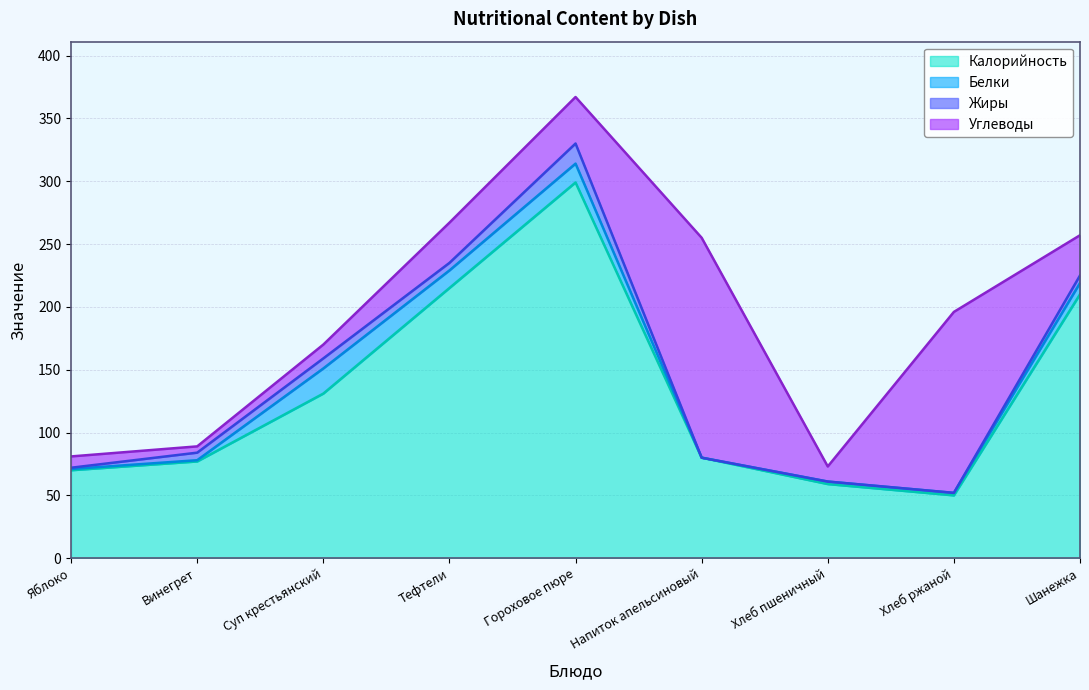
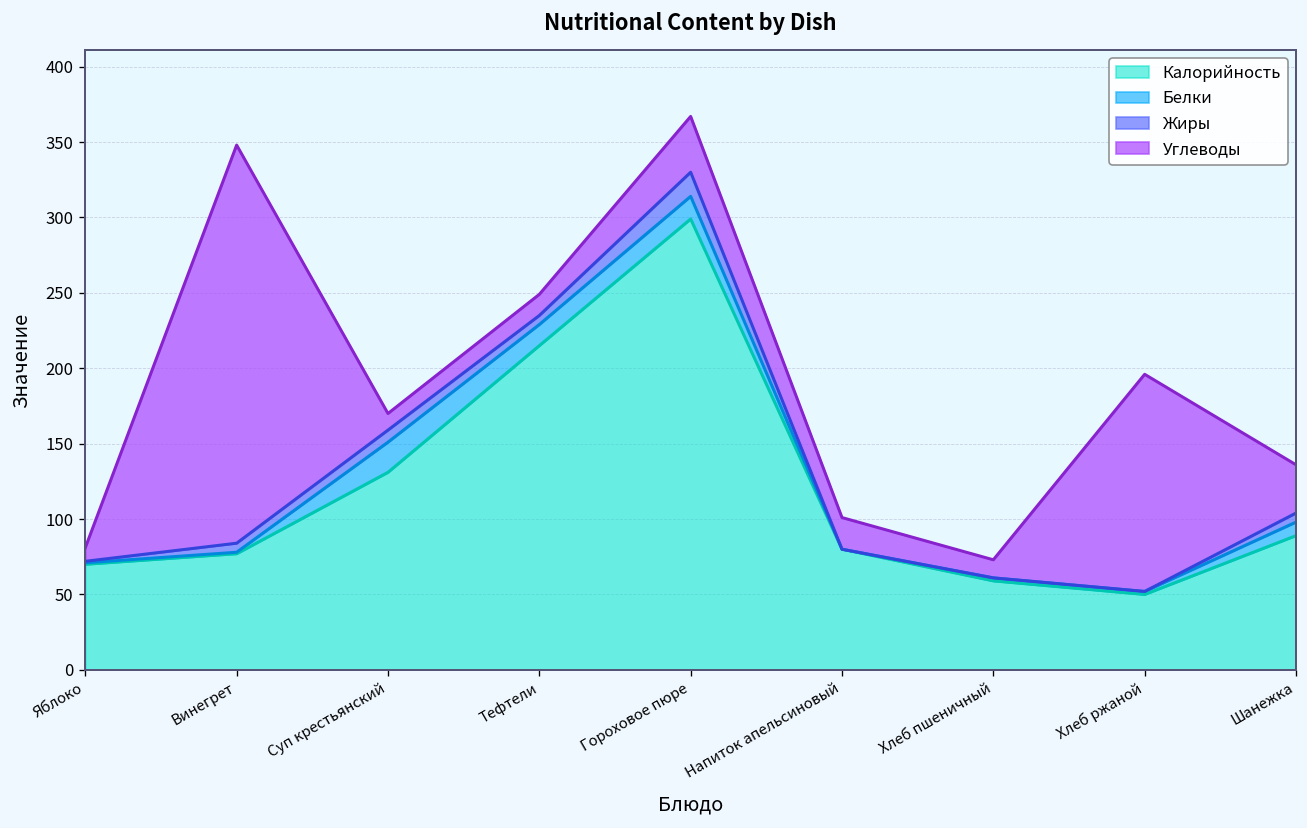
  {
    "Калорийность": {
      "Суп крестьянский": 131,
      "Тефтели": 215,
      "Гороховое пюре": 299,
-     "Шанежка": 210
+     "Шанежка": 89
    },
    "Белки": {
      "Суп крестьянский": 20,
      "Тефтели": 14,
      "Гороховое пюре": 15,
      "Шанежка": 9
    },
    "Жиры": {
      "Винегрет": 6,
      "Суп крестьянский": 8,
      "Тефтели": 6,
      "Гороховое пюре": 16,
      "Шанежка": 6
    },
    "Углеводы": {
      "Яблоко": 9,
-     "Винегрет": 5,
+     "Винегрет": 264,
      "Суп крестьянский": 11,
-     "Тефтели": 32,
+     "Тефтели": 14,
      "Гороховое пюре": 37,
-     "Напиток апельсиновый": 175,
+     "Напиток апельсиновый": 21,
      "Хлеб пшеничный": 12,
      "Хлеб ржаной": 144,
      "Шанежка": 32
    }
  }
